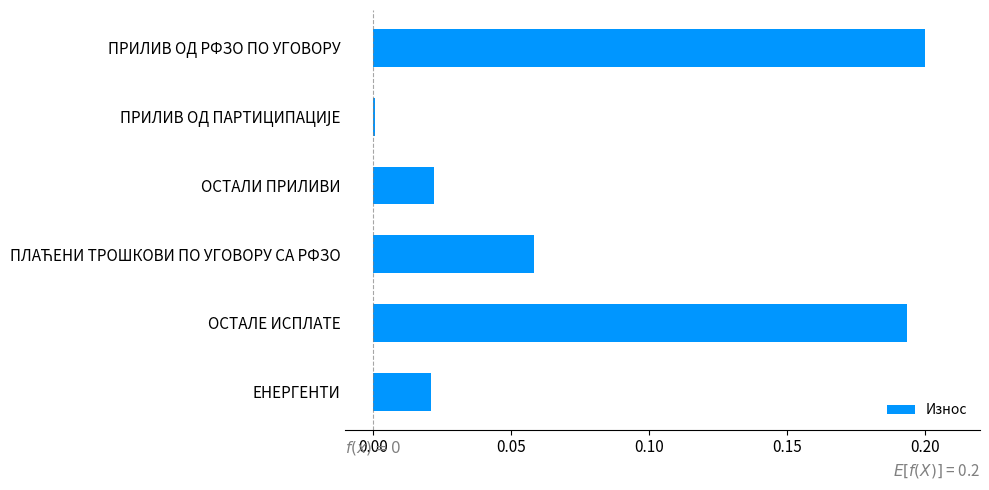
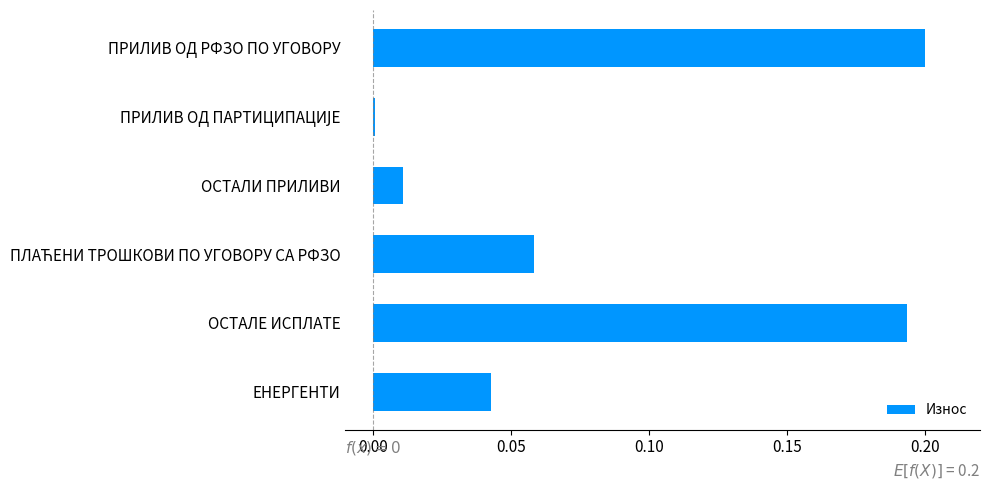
  {
    "ПРИЛИВ ОД РФЗО ПО УГОВОРУ": 0.200,
-   "ОСТАЛИ ПРИЛИВИ": 0.022,
+   "ОСТАЛИ ПРИЛИВИ": 0.011,
    "ПЛАЋЕНИ ТРОШКОВИ ПО УГОВОРУ СА РФЗО": 0.058,
    "ОСТАЛЕ ИСПЛАТЕ": 0.194,
-   "ЕНЕРГЕНТИ": 0.021
+   "ЕНЕРГЕНТИ": 0.043
  }
